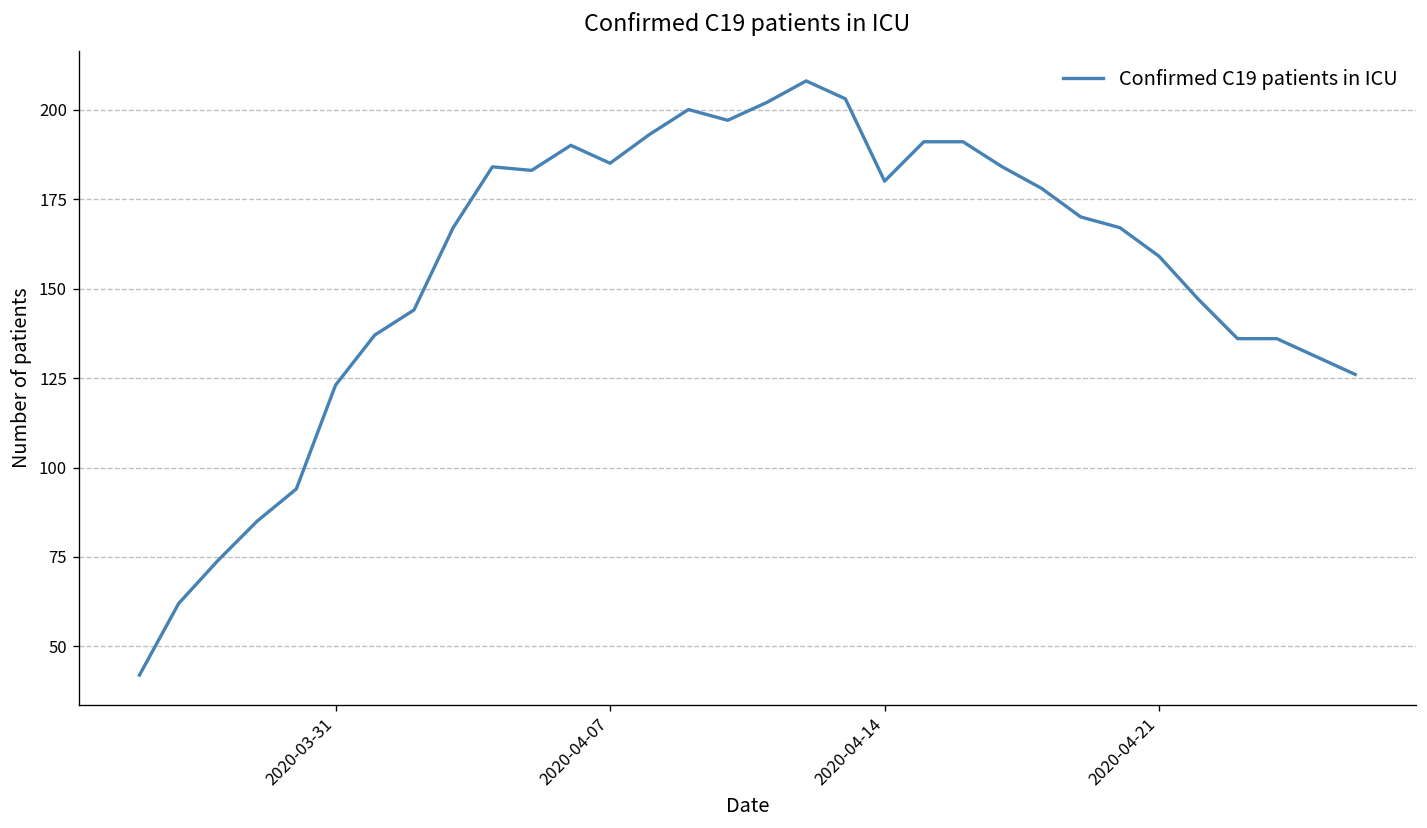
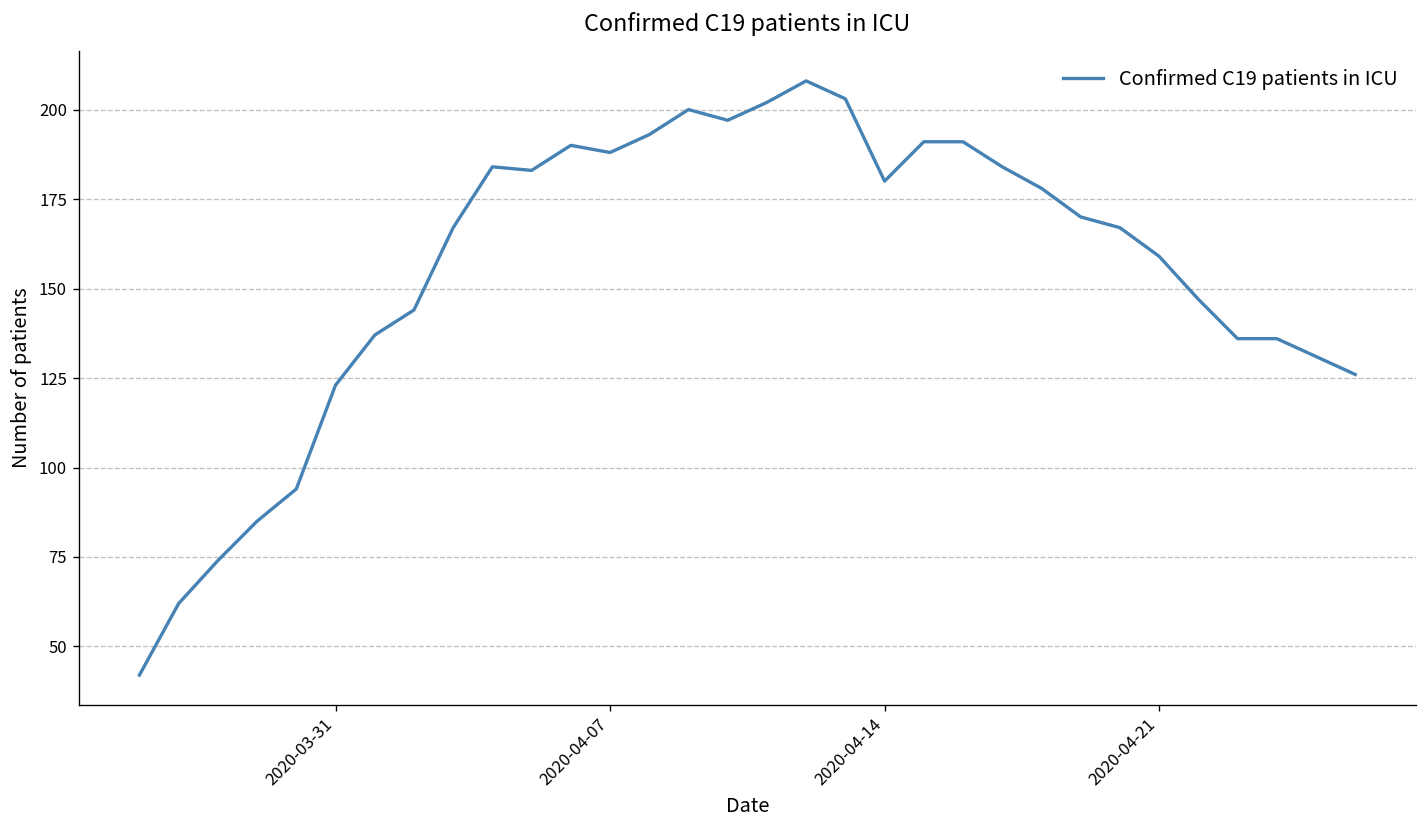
  {
    "2020-03-31": 123,
-   "2020-04-07": 185,
+   "2020-04-07": 188,
    "2020-04-14": 180,
    "2020-04-21": 159
  }
